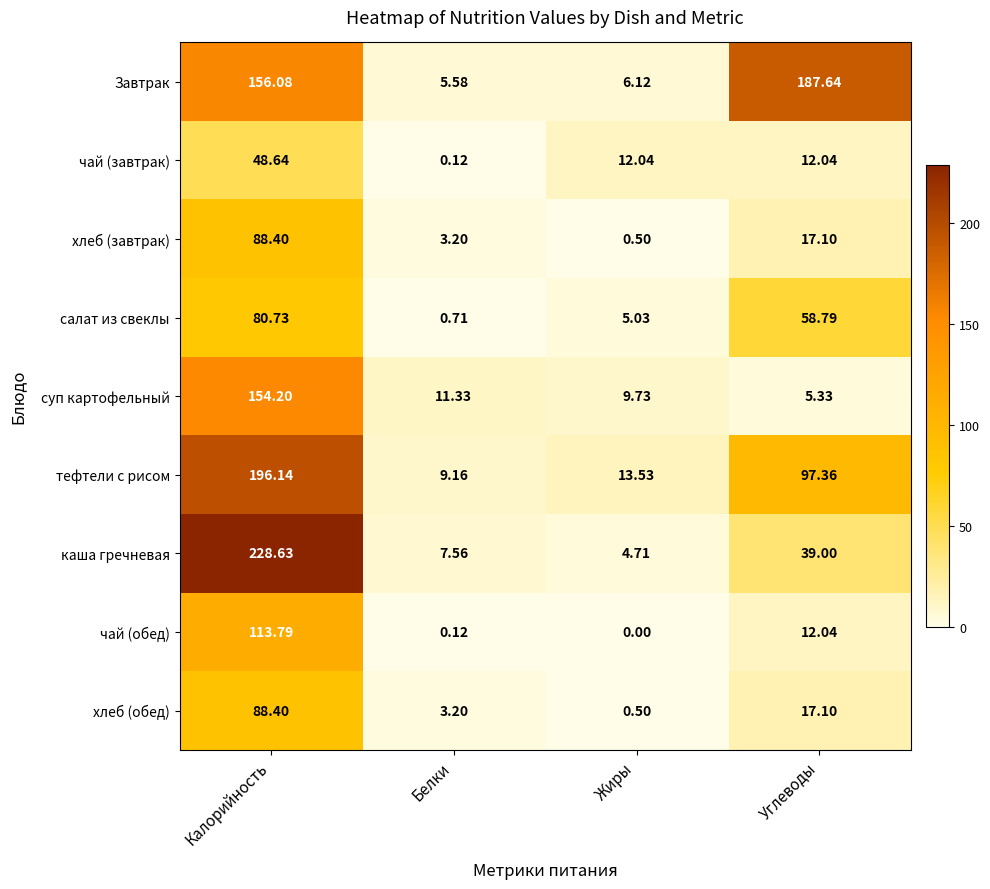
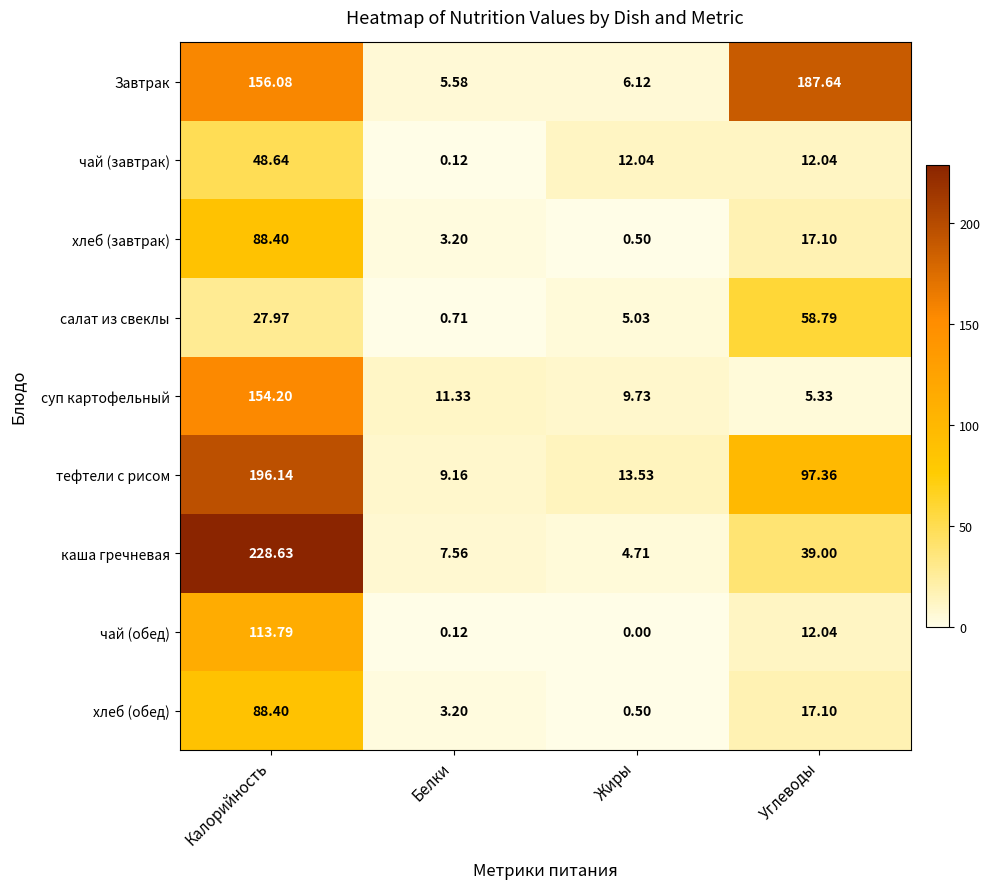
  {
    "Завтрак": {
      "Калорийность": 156.08,
      "Белки": 5.58,
      "Жиры": 6.12,
      "Углеводы": 187.64
    },
    "чай (завтрак)": {
      "Калорийность": 48.64,
      "Белки": 0.12,
      "Жиры": 12.04,
      "Углеводы": 12.04
    },
    "хлеб (завтрак)": {
      "Калорийность": 88.40,
      "Белки": 3.20,
      "Жиры": 0.50,
      "Углеводы": 17.10
    },
    "салат из свеклы": {
-     "Калорийность": 80.73,
+     "Калорийность": 27.97,
      "Белки": 0.71,
      "Жиры": 5.03,
      "Углеводы": 58.79
    },
    "суп картофельный": {
      "Калорийность": 154.20,
      "Белки": 11.33,
      "Жиры": 9.73,
      "Углеводы": 5.33
    },
    "тефтели с рисом": {
      "Калорийность": 196.14,
      "Белки": 9.16,
      "Жиры": 13.53,
      "Углеводы": 97.36
    },
    "каша гречневая": {
      "Калорийность": 228.63,
      "Белки": 7.56,
      "Жиры": 4.71,
      "Углеводы": 39.00
    },
    "чай (обед)": {
      "Калорийность": 113.79,
      "Белки": 0.12,
      "Жиры": 0.00,
      "Углеводы": 12.04
    },
    "хлеб (обед)": {
      "Калорийность": 88.40,
      "Белки": 3.20,
      "Жиры": 0.50,
      "Углеводы": 17.10
    }
  }
